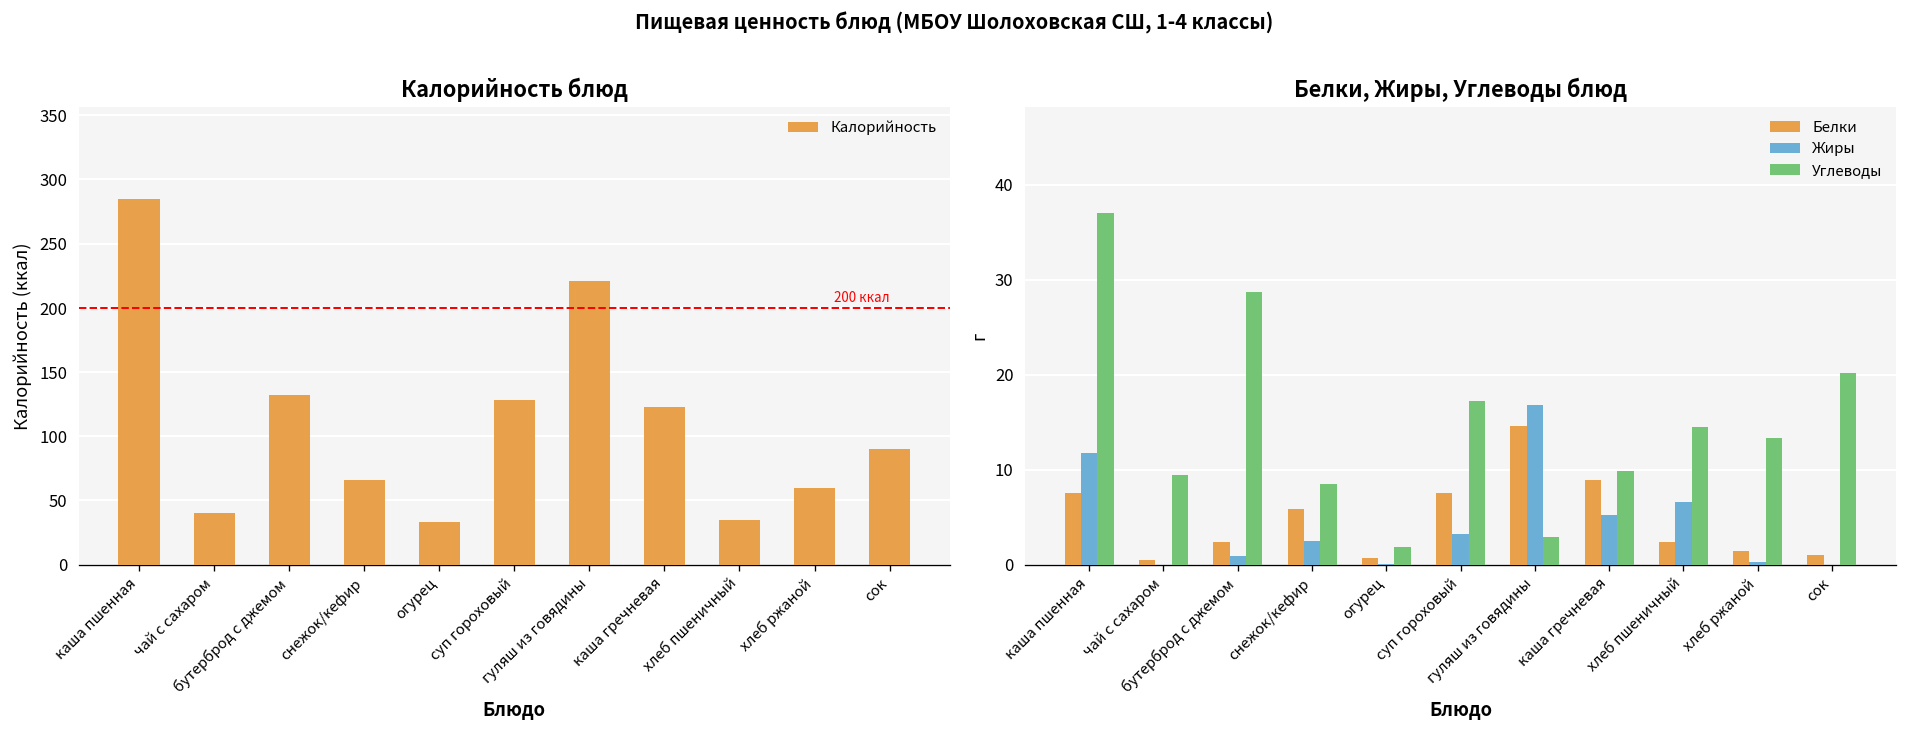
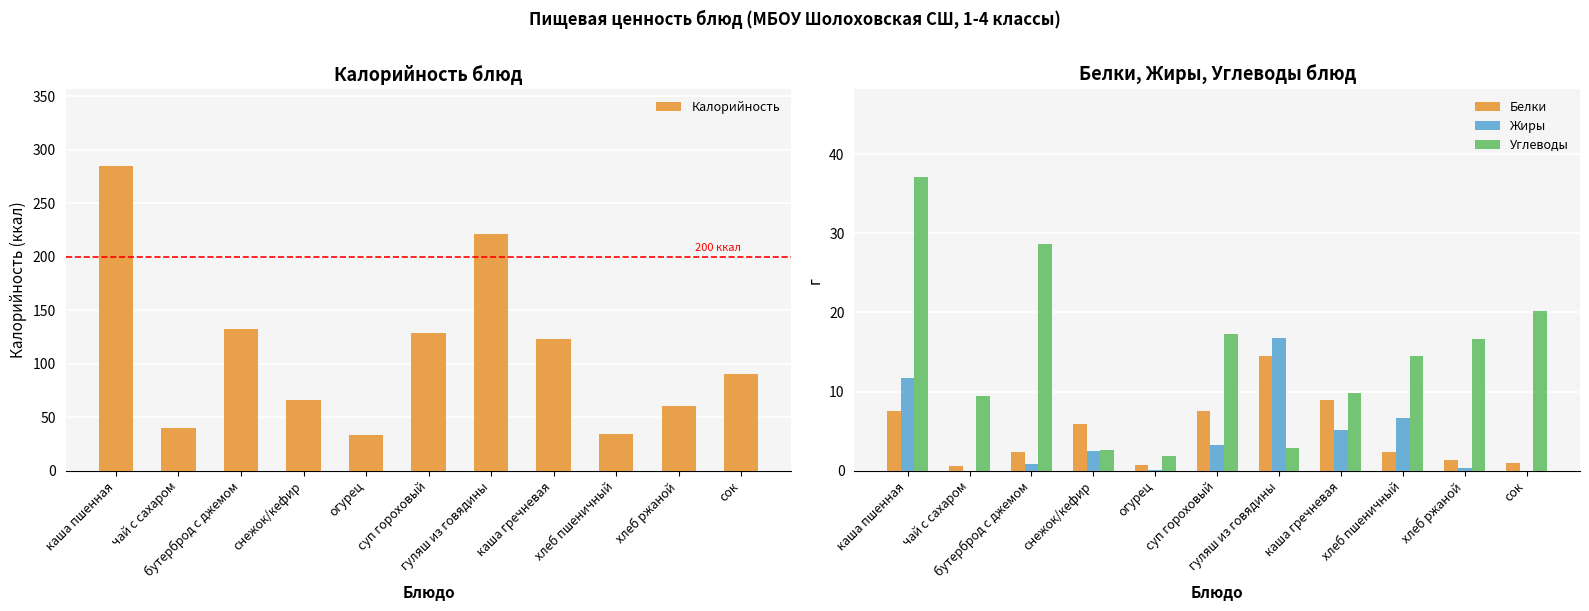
  {
    "Калорийность блюд": {
      "каша пшенная": 285,
      "чай с сахаром": 40,
      "бутерброд с джемом": 132,
      "снежок/кефир": 66,
      "огурец": 33,
      "суп гороховый": 128,
      "гуляш из говядины": 221,
      "каша гречневая": 123,
      "хлеб пшеничный": 35,
      "хлеб ржаной": 60,
      "сок": 90
    },
    "Белки, Жиры, Углеводы блюд": {
      "Белки": {
        "каша пшенная": 8,
        "чай с сахаром": 1,
        "бутерброд с джемом": 2,
        "снежок/кефир": 6,
        "огурец": 1,
        "суп гороховый": 8,
        "гуляш из говядины": 15,
        "каша гречневая": 9,
        "хлеб пшеничный": 2,
        "хлеб ржаной": 1,
        "сок": 1
      },
      "Жиры": {
        "каша пшенная": 12,
        "чай с сахаром": 0,
        "бутерброд с джемом": 1,
        "снежок/кефир": 3,
        "суп гороховый": 3,
        "гуляш из говядины": 17,
        "каша гречневая": 5,
        "хлеб пшеничный": 7,
        "сок": 0
      },
      "Углеводы": {
        "каша пшенная": 37,
        "чай с сахаром": 9,
        "бутерброд с джемом": 29,
-       "снежок/кефир": 9,
+       "снежок/кефир": 3,
        "огурец": 2,
        "суп гороховый": 17,
        "гуляш из говядины": 3,
        "каша гречневая": 10,
        "хлеб пшеничный": 14,
-       "хлеб ржаной": 13,
+       "хлеб ржаной": 17,
        "сок": 20
      }
    }
  }
